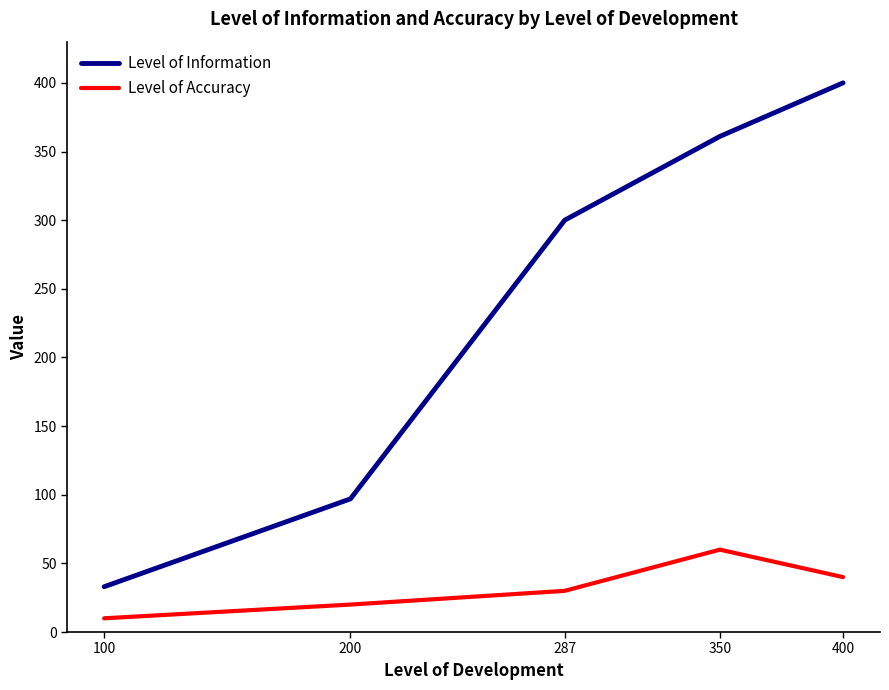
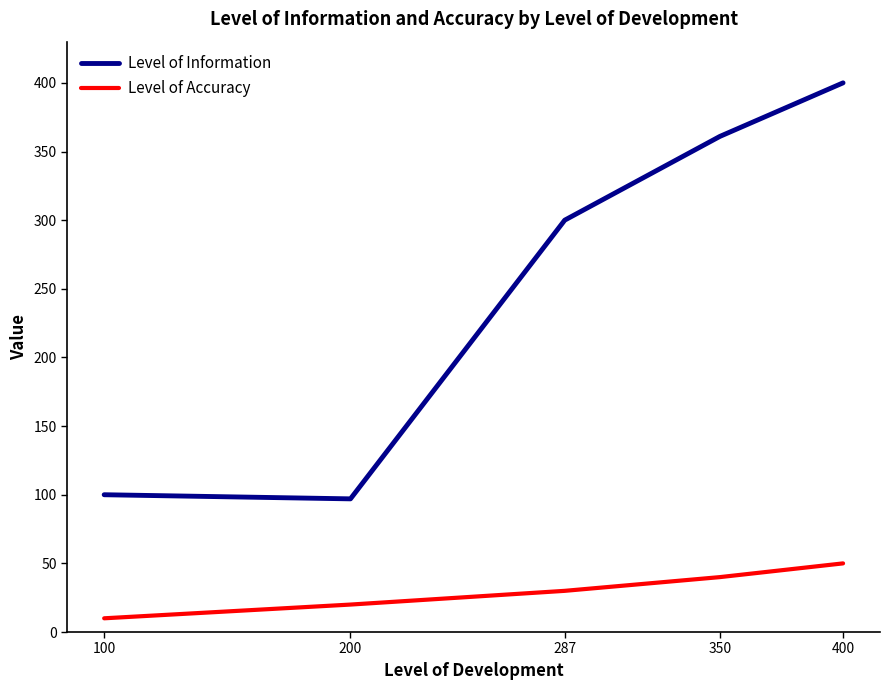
  {
    "Level of Information": {
-     "100": 33,
+     "100": 100,
      "200": 97,
      "287": 300,
      "350": 361,
      "400": 400
    },
    "Level of Accuracy": {
      "100": 10,
      "200": 20,
      "287": 30,
-     "350": 60,
-     "400": 40
+     "350": 40,
+     "400": 50
    }
  }
